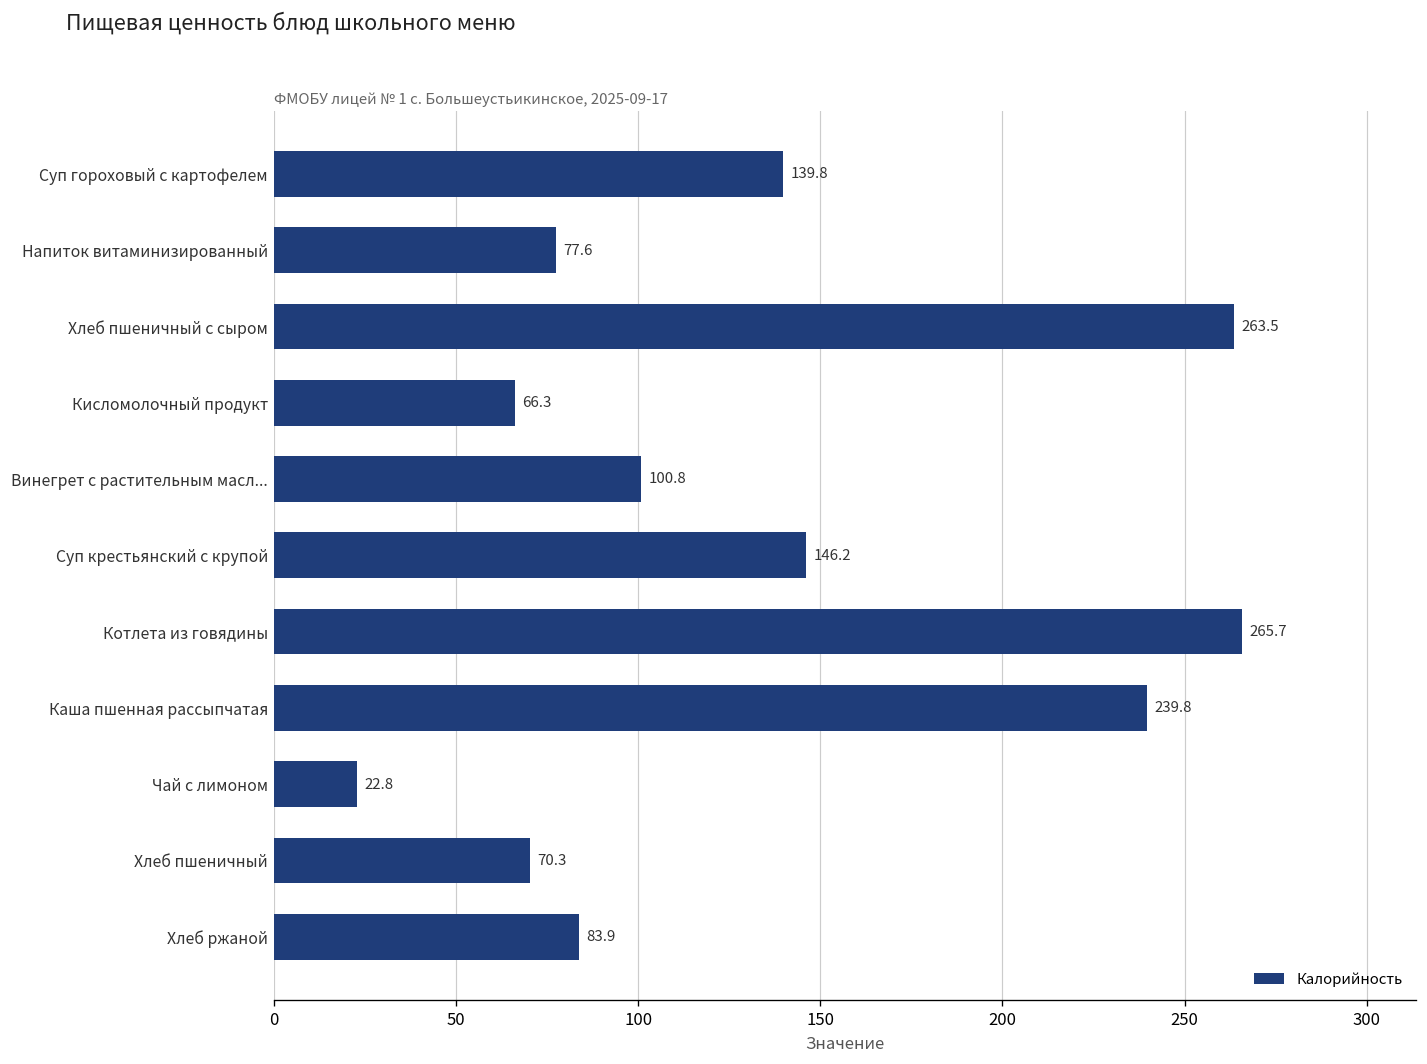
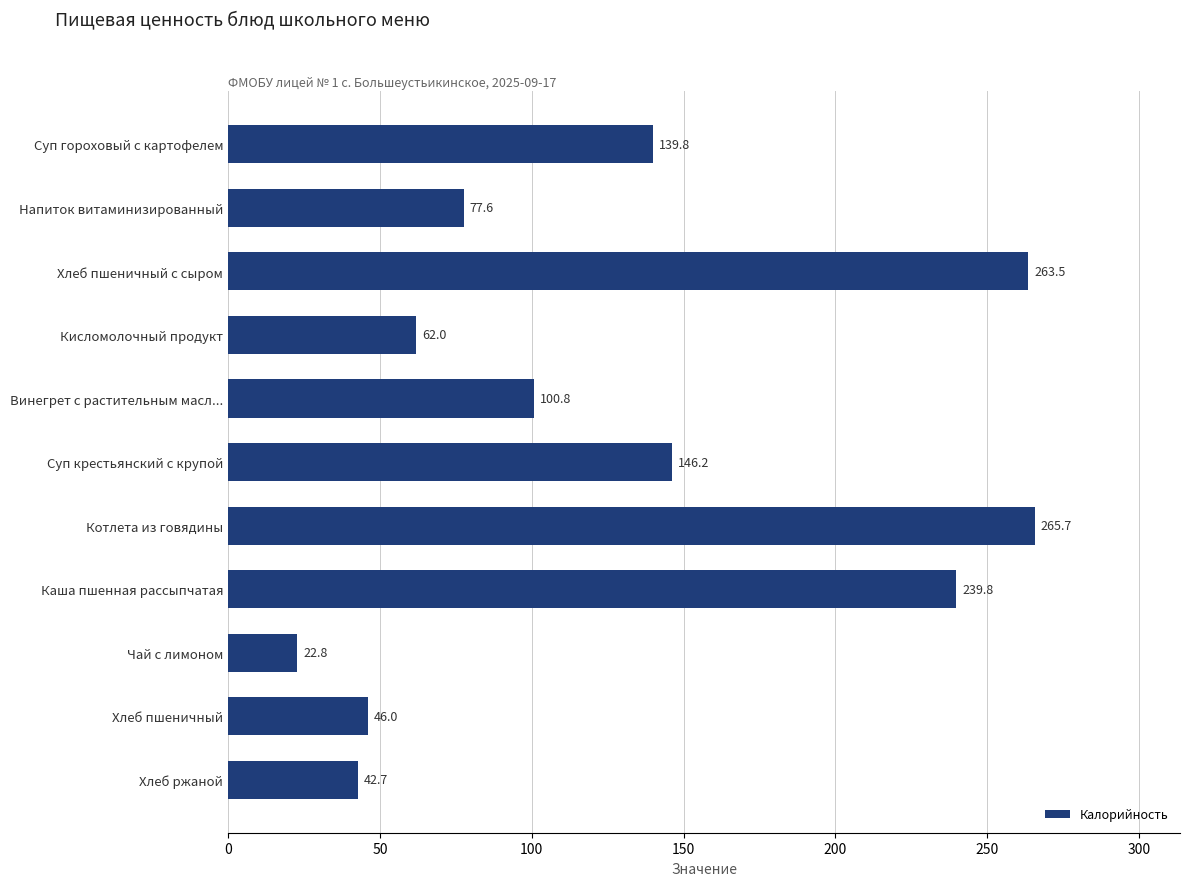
  {
    "Суп гороховый с картофелем": 139.8,
    "Напиток витаминизированный": 77.6,
    "Хлеб пшеничный с сыром": 263.5,
-   "Кисломолочный продукт": 66.3,
+   "Кисломолочный продукт": 62.0,
    "Винегрет с растительным масл...": 100.8,
    "Суп крестьянский с крупой": 146.2,
    "Котлета из говядины": 265.7,
    "Каша пшенная рассыпчатая": 239.8,
    "Чай с лимоном": 22.8,
-   "Хлеб пшеничный": 70.3,
-   "Хлеб ржаной": 83.9
+   "Хлеб пшеничный": 46.0,
+   "Хлеб ржаной": 42.7
  }
